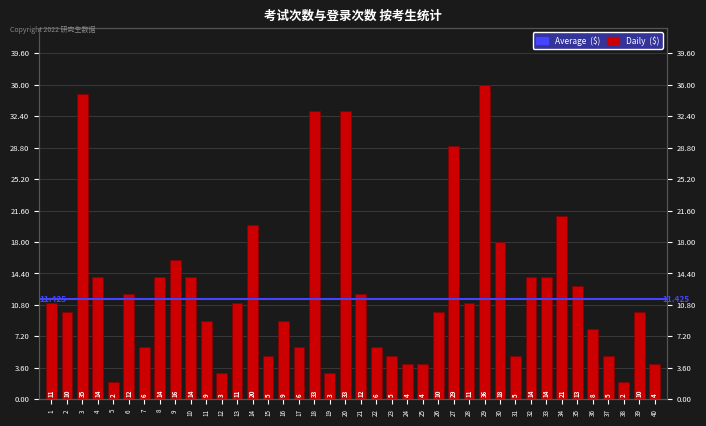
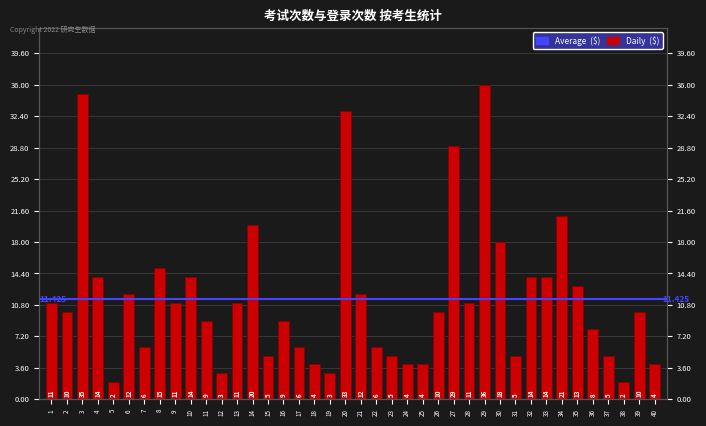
  {
    "1": 11,
    "2": 10,
    "3": 35,
    "4": 14,
    "5": 2,
    "6": 12,
    "7": 6,
-   "8": 14,
-   "9": 16,
+   "8": 15,
+   "9": 11,
    "10": 14,
    "11": 9,
    "12": 3,
    "13": 11,
    "14": 20,
    "15": 5,
    "16": 9,
    "17": 6,
-   "18": 33,
+   "18": 4,
    "19": 3,
    "20": 33,
    "21": 12,
    "22": 6,
    "23": 5,
    "24": 4,
    "25": 4,
    "26": 10,
    "27": 29,
    "28": 11,
    "29": 36,
    "30": 18,
    "31": 5,
    "32": 14,
    "33": 14,
    "34": 21,
    "35": 13,
    "36": 8,
    "37": 5,
    "38": 2,
    "39": 10,
    "40": 4
  }
